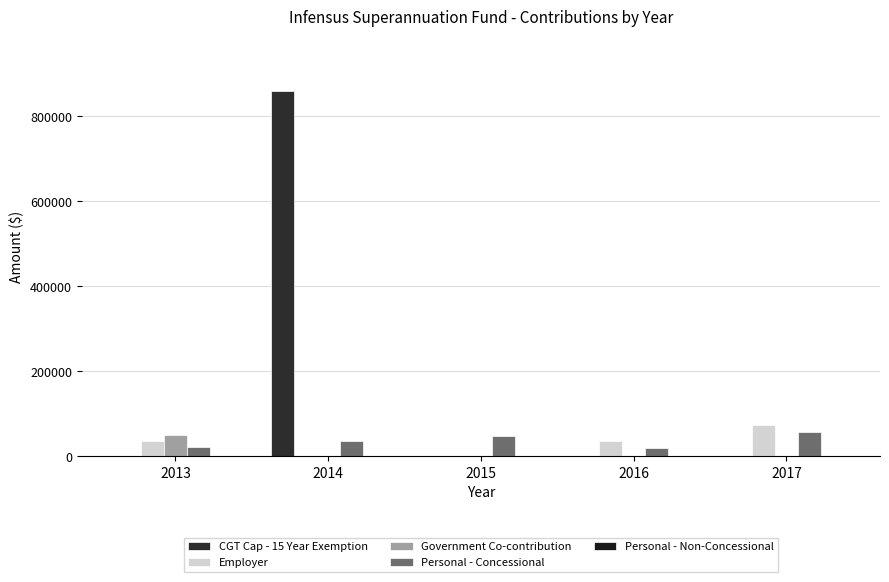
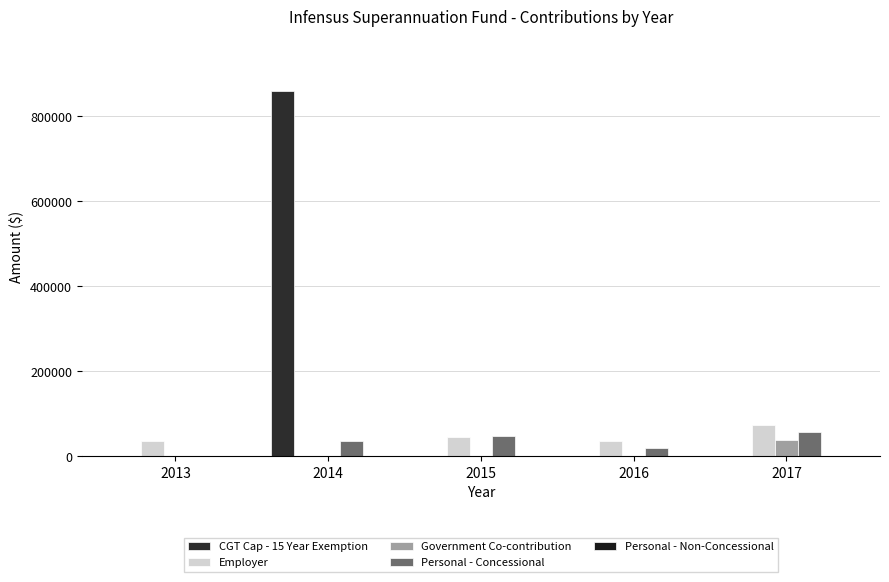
  {
    "Employer": {
      "2013": 40000,
      "2014": 0,
-     "2015": 0,
+     "2015": 50000,
      "2016": 40000,
      "2017": 70000
    },
    "Government Co-contribution": {
-     "2013": 50000,
+     "2013": 0,
      "2015": 0,
      "2016": 0,
-     "2017": 0
+     "2017": 40000
    },
    "Personal - Concessional": {
-     "2013": 20000,
+     "2013": 0,
      "2014": 40000,
      "2015": 50000,
      "2016": 20000,
      "2017": 60000
    }
  }
